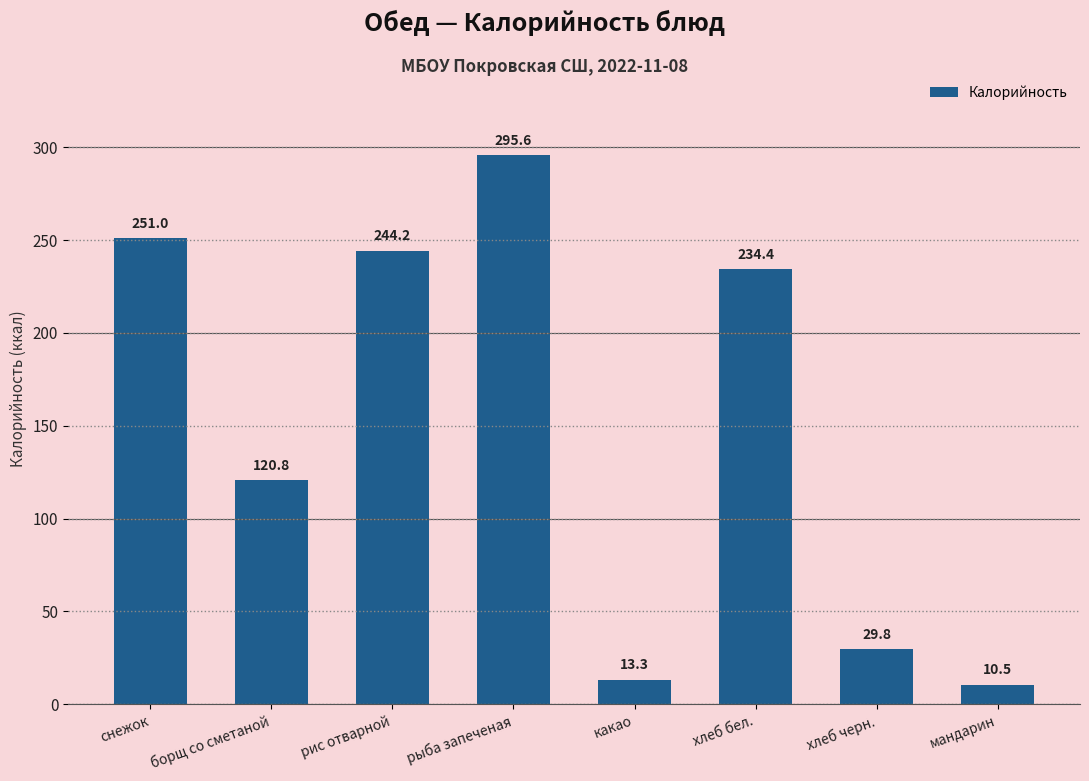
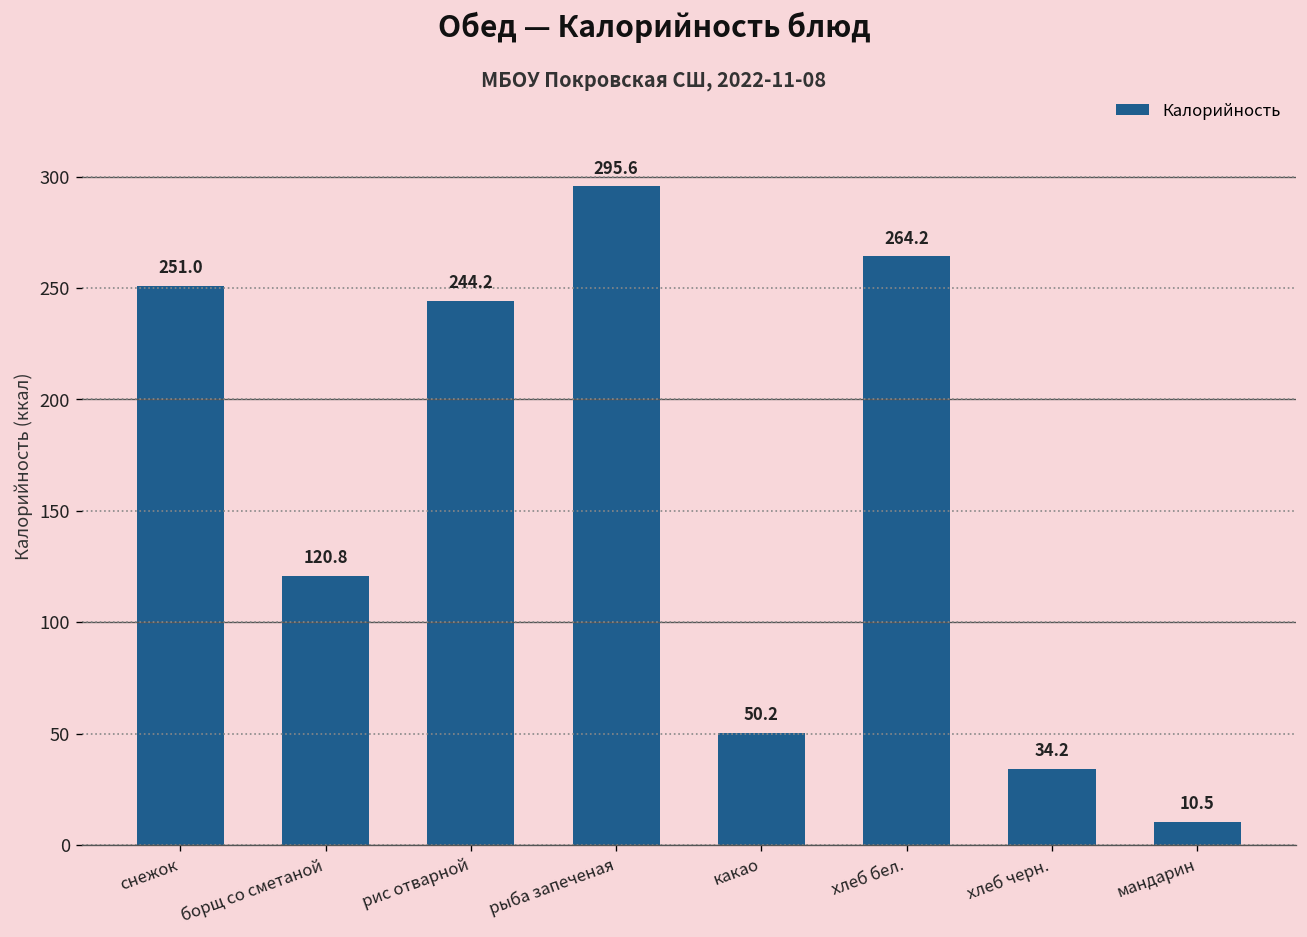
  {
    "снежок": 251.0,
    "борщ со сметаной": 120.8,
    "рис отварной": 244.2,
    "рыба запеченая": 295.6,
-   "какао": 13.3,
-   "хлеб бел.": 234.4,
-   "хлеб черн.": 29.8,
+   "какао": 50.2,
+   "хлеб бел.": 264.2,
+   "хлеб черн.": 34.2,
    "мандарин": 10.5
  }
